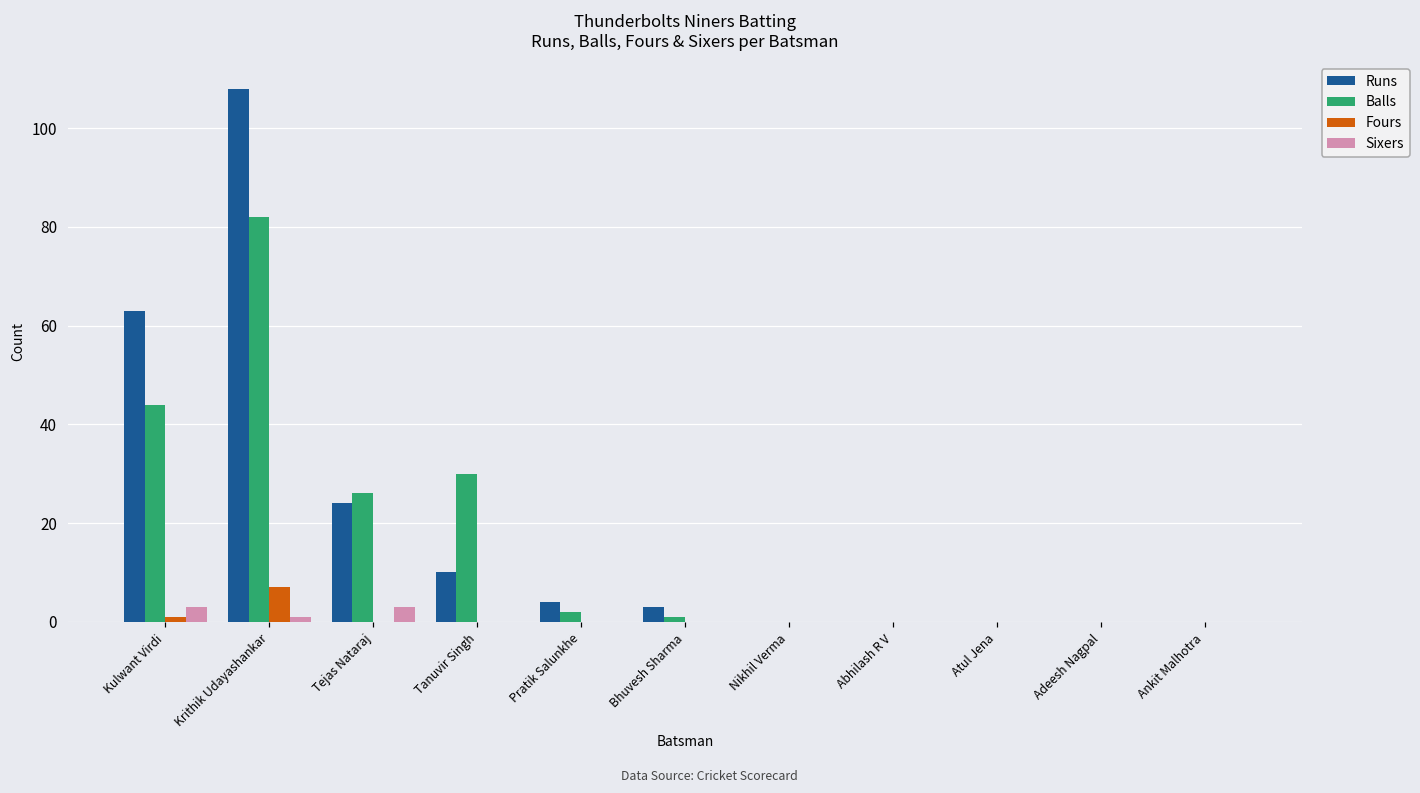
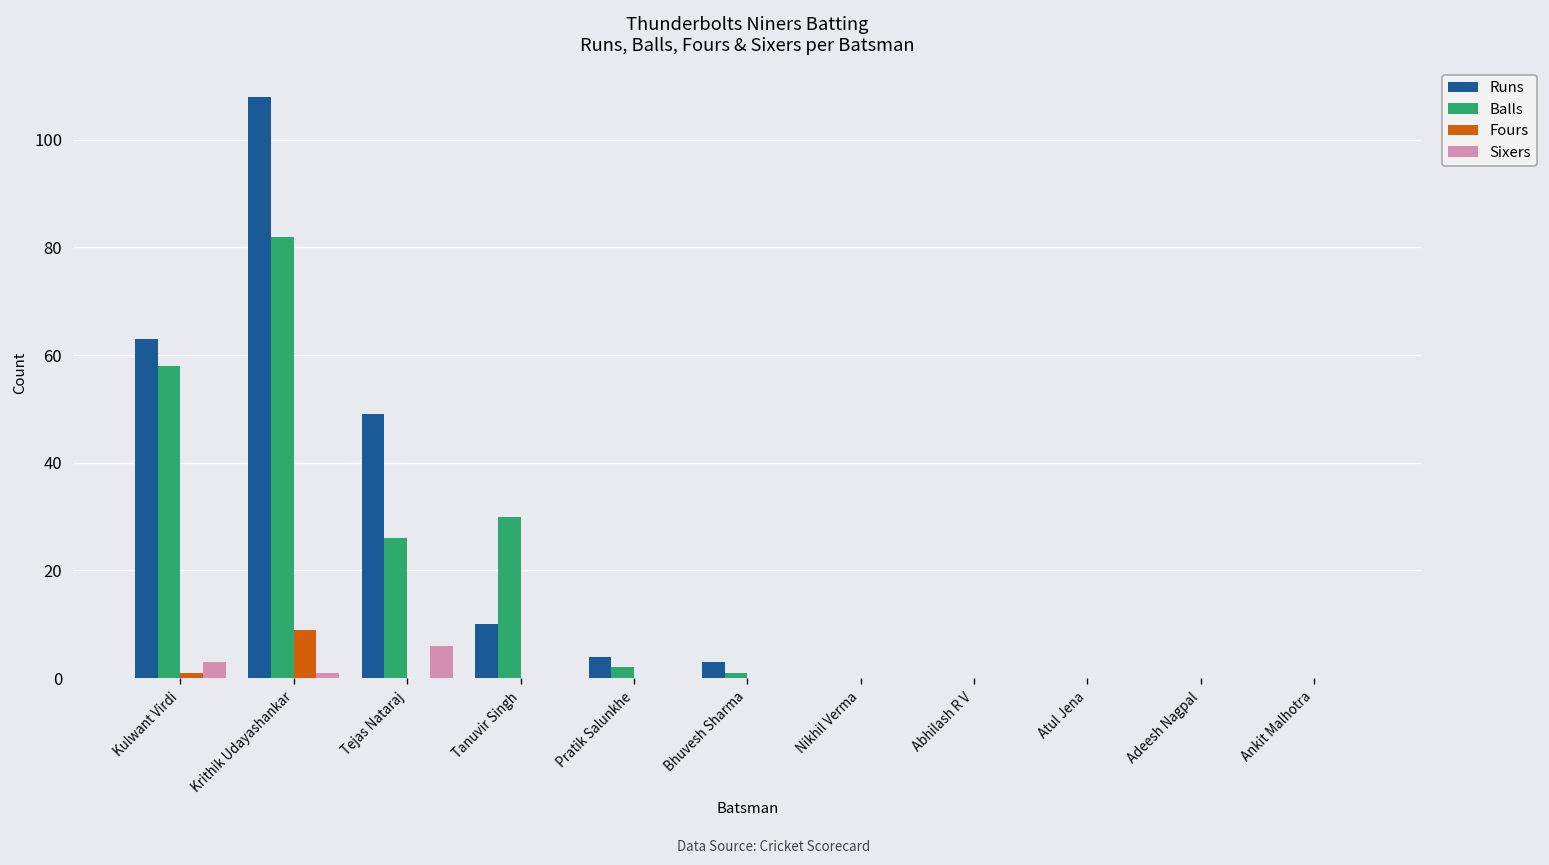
  {
    "Runs": {
      "Kulwant Virdi": 63,
      "Krithik Udayashankar": 108,
-     "Tejas Nataraj": 24,
+     "Tejas Nataraj": 49,
      "Tanuvir Singh": 10,
      "Pratik Salunkhe": 4,
      "Bhuvesh Sharma": 3,
      "Nikhil Verma": 0,
      "Abhilash R V": 0,
      "Atul Jena": 0,
      "Adeesh Nagpal": 0,
      "Ankit Malhotra": 0
    },
    "Balls": {
-     "Kulwant Virdi": 44,
+     "Kulwant Virdi": 58,
      "Krithik Udayashankar": 82,
      "Tejas Nataraj": 26,
      "Tanuvir Singh": 30,
      "Pratik Salunkhe": 2,
      "Bhuvesh Sharma": 1,
      "Nikhil Verma": 0,
      "Abhilash R V": 0,
      "Atul Jena": 0,
      "Adeesh Nagpal": 0,
      "Ankit Malhotra": 0
    },
    "Fours": {
      "Kulwant Virdi": 1,
-     "Krithik Udayashankar": 7,
+     "Krithik Udayashankar": 9,
      "Tejas Nataraj": 0,
      "Tanuvir Singh": 0,
      "Pratik Salunkhe": 0,
      "Bhuvesh Sharma": 0,
      "Nikhil Verma": 0,
      "Abhilash R V": 0,
      "Atul Jena": 0,
      "Adeesh Nagpal": 0,
      "Ankit Malhotra": 0
    },
    "Sixers": {
      "Kulwant Virdi": 3,
      "Krithik Udayashankar": 1,
-     "Tejas Nataraj": 3,
+     "Tejas Nataraj": 6,
      "Tanuvir Singh": 0,
      "Pratik Salunkhe": 0,
      "Bhuvesh Sharma": 0,
      "Nikhil Verma": 0,
      "Abhilash R V": 0,
      "Atul Jena": 0,
      "Adeesh Nagpal": 0,
      "Ankit Malhotra": 0
    }
  }
